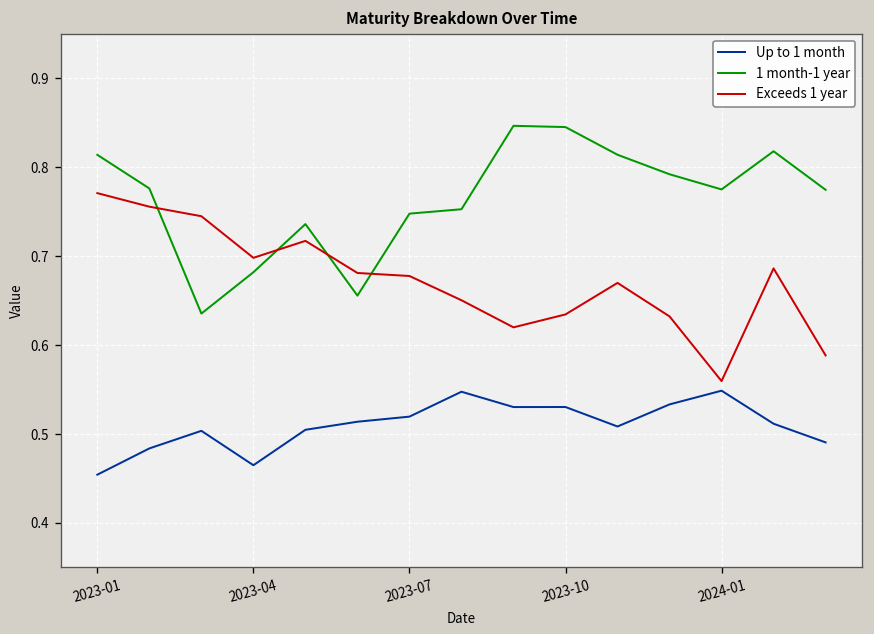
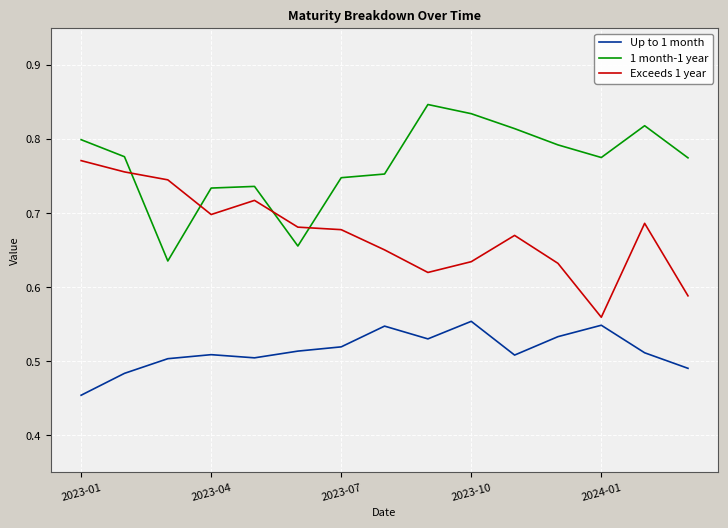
  {
    "Up to 1 month": {
      "2023-01": 0.45,
-     "2023-04": 0.46,
+     "2023-04": 0.51,
      "2023-07": 0.52,
-     "2023-10": 0.53,
+     "2023-10": 0.55,
      "2024-01": 0.55
    },
    "1 month-1 year": {
-     "2023-01": 0.81,
-     "2023-04": 0.68,
+     "2023-01": 0.80,
+     "2023-04": 0.73,
      "2023-07": 0.75,
-     "2023-10": 0.85,
+     "2023-10": 0.83,
      "2024-01": 0.78
    },
    "Exceeds 1 year": {
      "2023-01": 0.77,
      "2023-04": 0.70,
      "2023-07": 0.68,
      "2023-10": 0.63,
      "2024-01": 0.56
    }
  }
